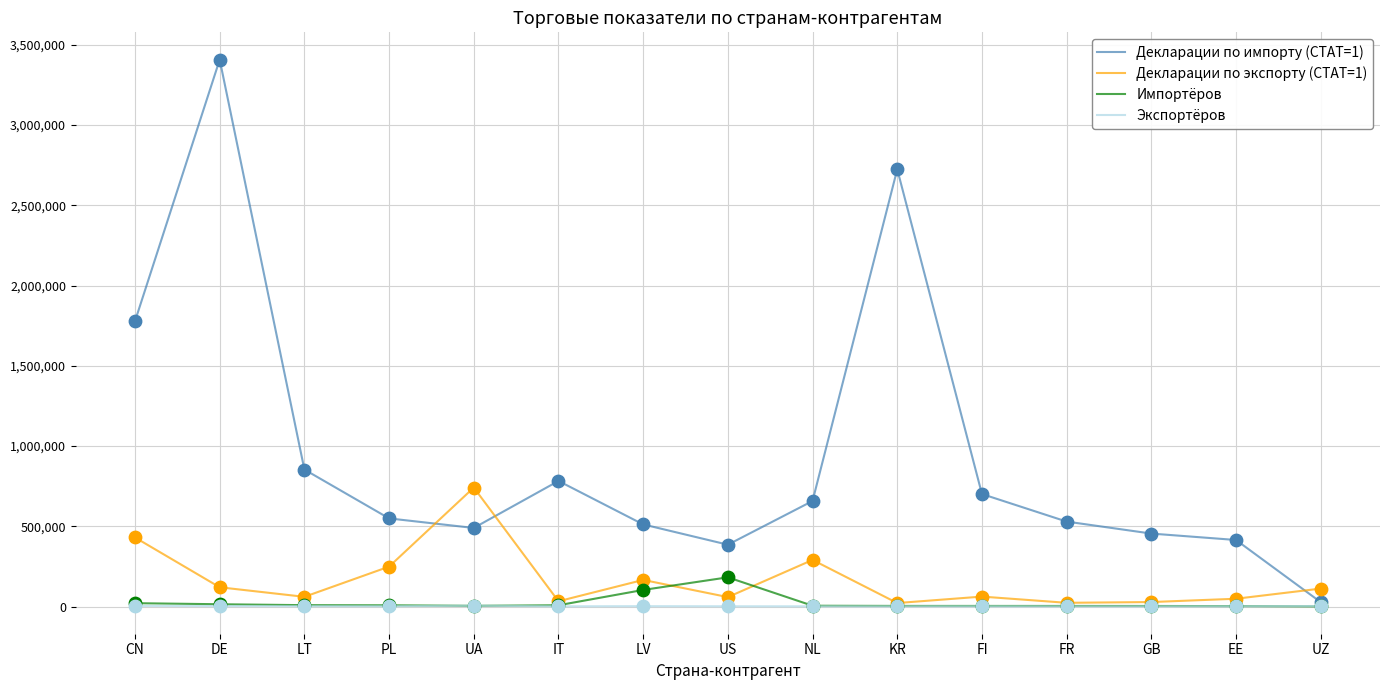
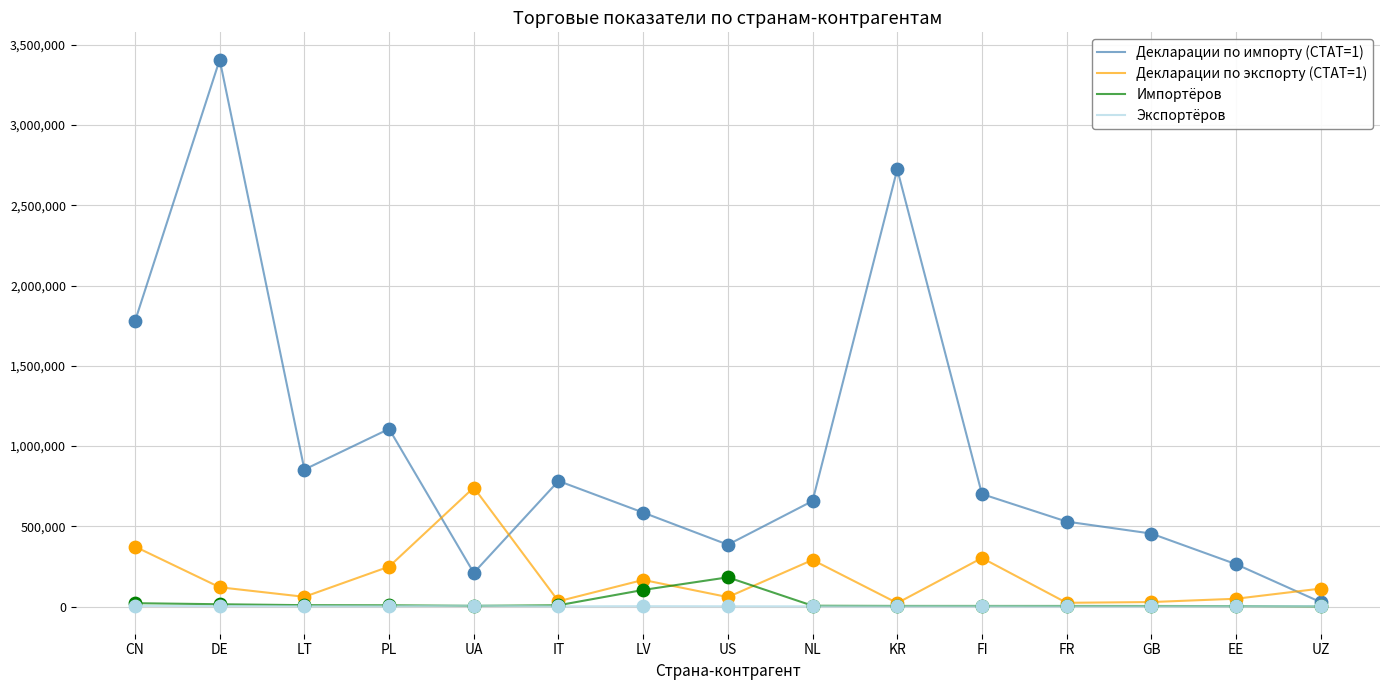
  {
    "Декларации по импорту (СТАТ=1)": {
      "CN": "1,780,000",
      "DE": "3,410,000",
      "LT": "850,000",
-     "PL": "550,000",
-     "UA": "490,000",
+     "PL": "1,110,000",
+     "UA": "210,000",
      "IT": "780,000",
-     "LV": "510,000",
+     "LV": "590,000",
      "US": "390,000",
      "NL": "660,000",
      "KR": "2,720,000",
      "FI": "700,000",
      "FR": "530,000",
      "GB": "450,000",
-     "EE": "410,000",
+     "EE": "260,000",
      "UZ": "30,000"
    },
    "Декларации по экспорту (СТАТ=1)": {
-     "CN": "430,000",
+     "CN": "370,000",
      "DE": "120,000",
      "LT": "60,000",
      "PL": "250,000",
      "UA": "740,000",
      "IT": "30,000",
      "LV": "170,000",
      "US": "60,000",
      "NL": "290,000",
      "KR": "20,000",
-     "FI": "60,000",
+     "FI": "300,000",
      "FR": "20,000",
      "GB": "30,000",
      "EE": "50,000",
      "UZ": "110,000"
    },
    "Импортёров": {
      "CN": "20,000",
      "LV": "100,000",
      "US": "180,000"
    },
    "Экспортёров": {
      "CN": "0",
      "LV": "0",
      "US": "0"
    }
  }
